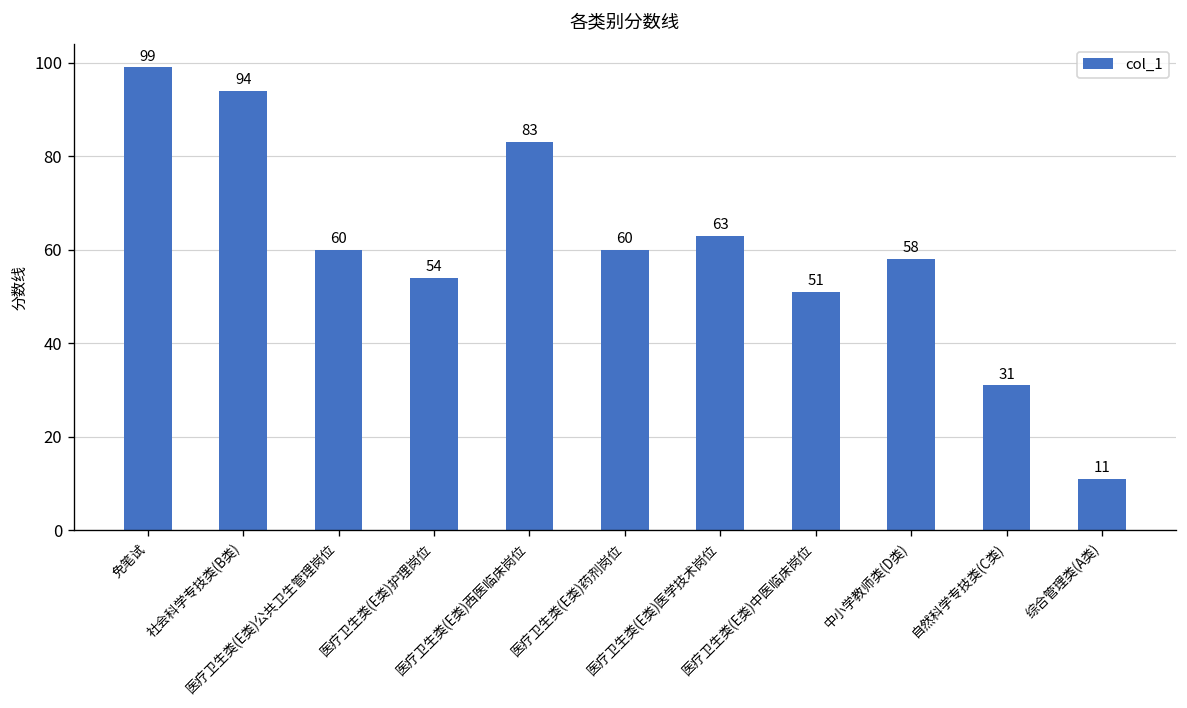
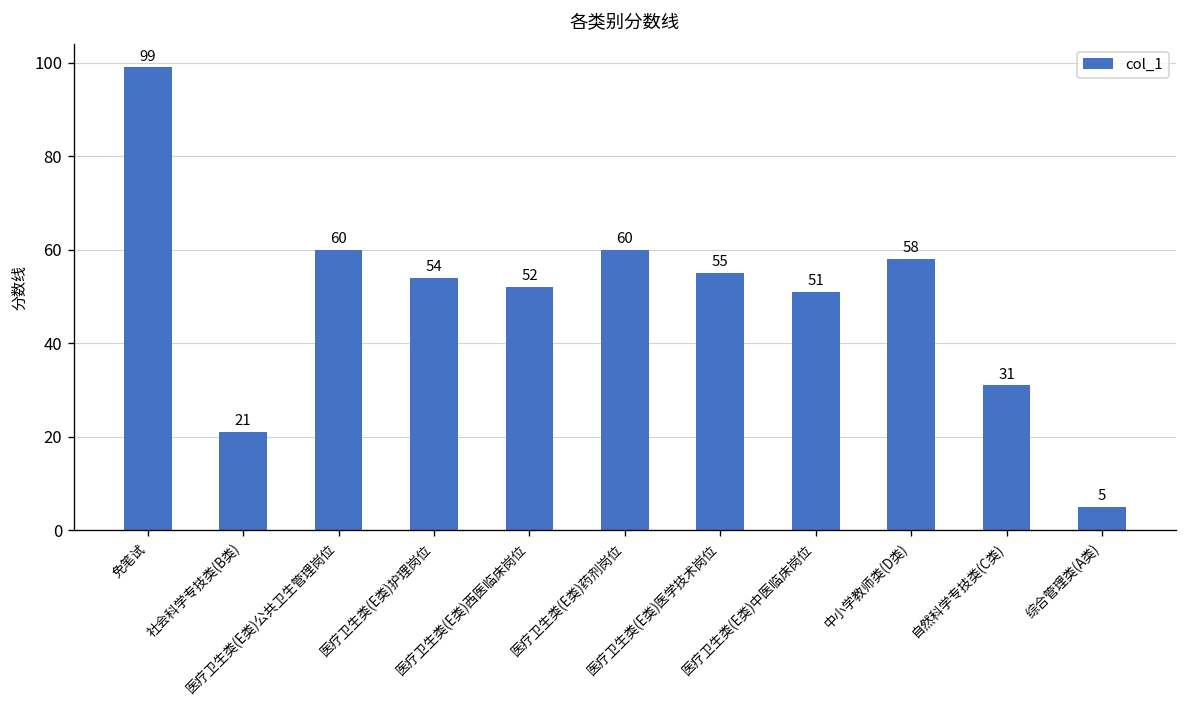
  {
    "免笔试": 99,
-   "社会科学专技类(B类)": 94,
+   "社会科学专技类(B类)": 21,
    "医疗卫生类(E类)公共卫生管理岗位": 60,
    "医疗卫生类(E类)护理岗位": 54,
-   "医疗卫生类(E类)西医临床岗位": 83,
+   "医疗卫生类(E类)西医临床岗位": 52,
    "医疗卫生类(E类)药剂岗位": 60,
-   "医疗卫生类(E类)医学技术岗位": 63,
+   "医疗卫生类(E类)医学技术岗位": 55,
    "医疗卫生类(E类)中医临床岗位": 51,
    "中小学教师类(D类)": 58,
    "自然科学专技类(C类)": 31,
-   "综合管理类(A类)": 11
+   "综合管理类(A类)": 5
  }
